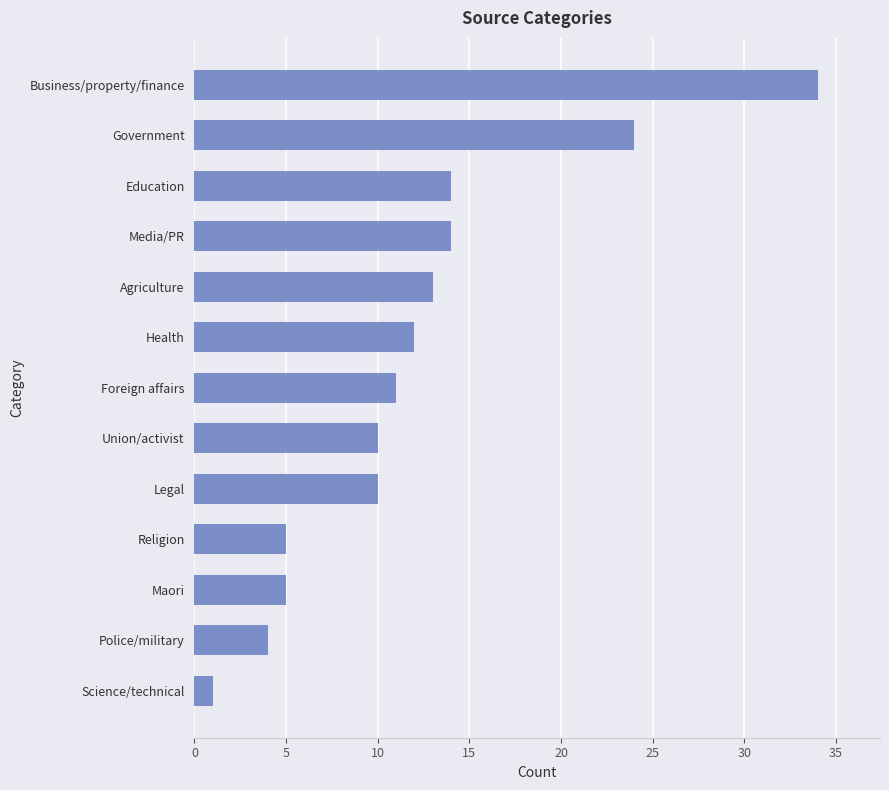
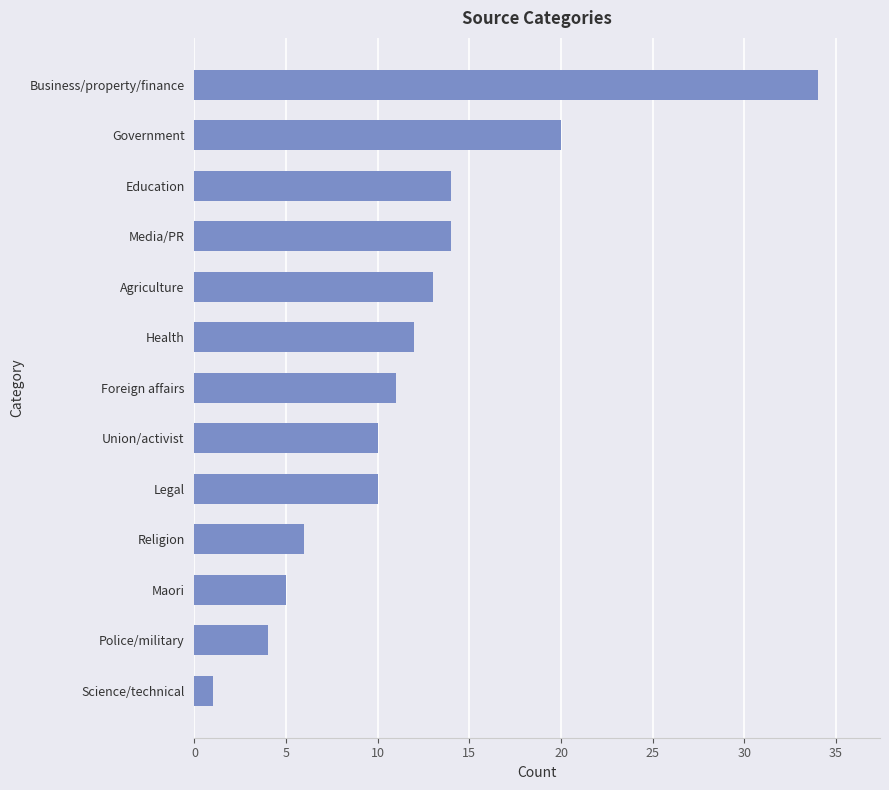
  {
    "Business/property/finance": 34,
-   "Government": 24,
+   "Government": 20,
    "Education": 14,
    "Media/PR": 14,
    "Agriculture": 13,
    "Health": 12,
    "Foreign affairs": 11,
    "Union/activist": 10,
    "Legal": 10,
-   "Religion": 5,
+   "Religion": 6,
    "Maori": 5,
    "Police/military": 4,
    "Science/technical": 1
  }
